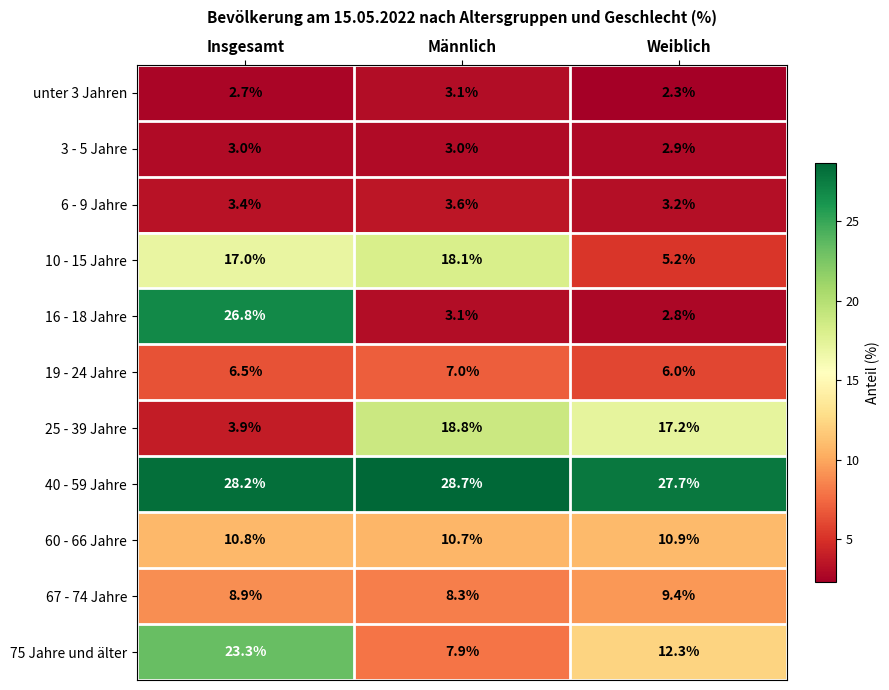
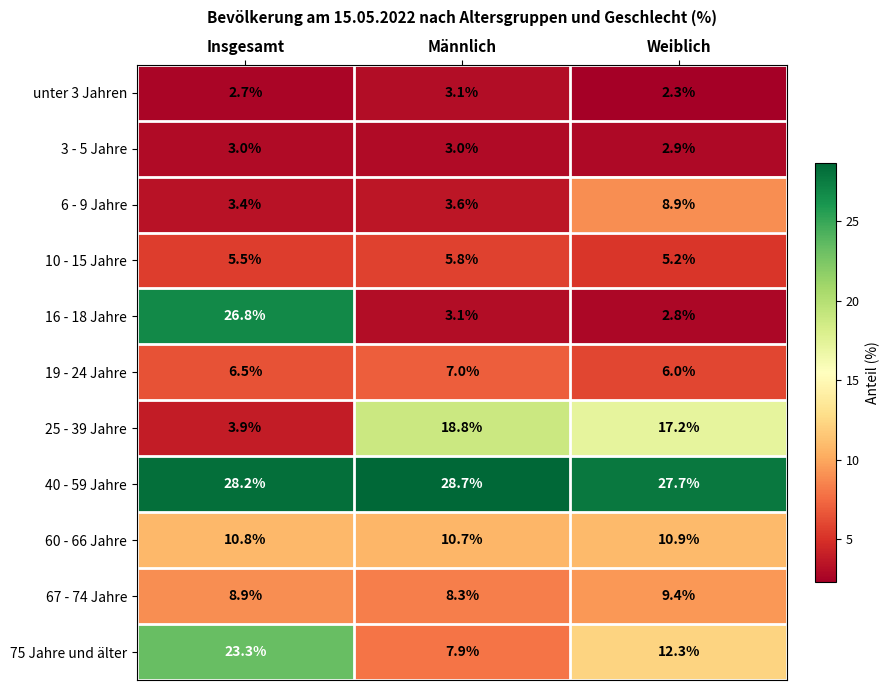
  {
    "unter 3 Jahren": {
      "Insgesamt": "2.7%",
      "Männlich": "3.1%",
      "Weiblich": "2.3%"
    },
    "3 - 5 Jahre": {
      "Insgesamt": "3.0%",
      "Männlich": "3.0%",
      "Weiblich": "2.9%"
    },
    "6 - 9 Jahre": {
      "Insgesamt": "3.4%",
      "Männlich": "3.6%",
-     "Weiblich": "3.2%"
+     "Weiblich": "8.9%"
    },
    "10 - 15 Jahre": {
-     "Insgesamt": "17.0%",
-     "Männlich": "18.1%",
+     "Insgesamt": "5.5%",
+     "Männlich": "5.8%",
      "Weiblich": "5.2%"
    },
    "16 - 18 Jahre": {
      "Insgesamt": "26.8%",
      "Männlich": "3.1%",
      "Weiblich": "2.8%"
    },
    "19 - 24 Jahre": {
      "Insgesamt": "6.5%",
      "Männlich": "7.0%",
      "Weiblich": "6.0%"
    },
    "25 - 39 Jahre": {
      "Insgesamt": "3.9%",
      "Männlich": "18.8%",
      "Weiblich": "17.2%"
    },
    "40 - 59 Jahre": {
      "Insgesamt": "28.2%",
      "Männlich": "28.7%",
      "Weiblich": "27.7%"
    },
    "60 - 66 Jahre": {
      "Insgesamt": "10.8%",
      "Männlich": "10.7%",
      "Weiblich": "10.9%"
    },
    "67 - 74 Jahre": {
      "Insgesamt": "8.9%",
      "Männlich": "8.3%",
      "Weiblich": "9.4%"
    },
    "75 Jahre und älter": {
      "Insgesamt": "23.3%",
      "Männlich": "7.9%",
      "Weiblich": "12.3%"
    }
  }
